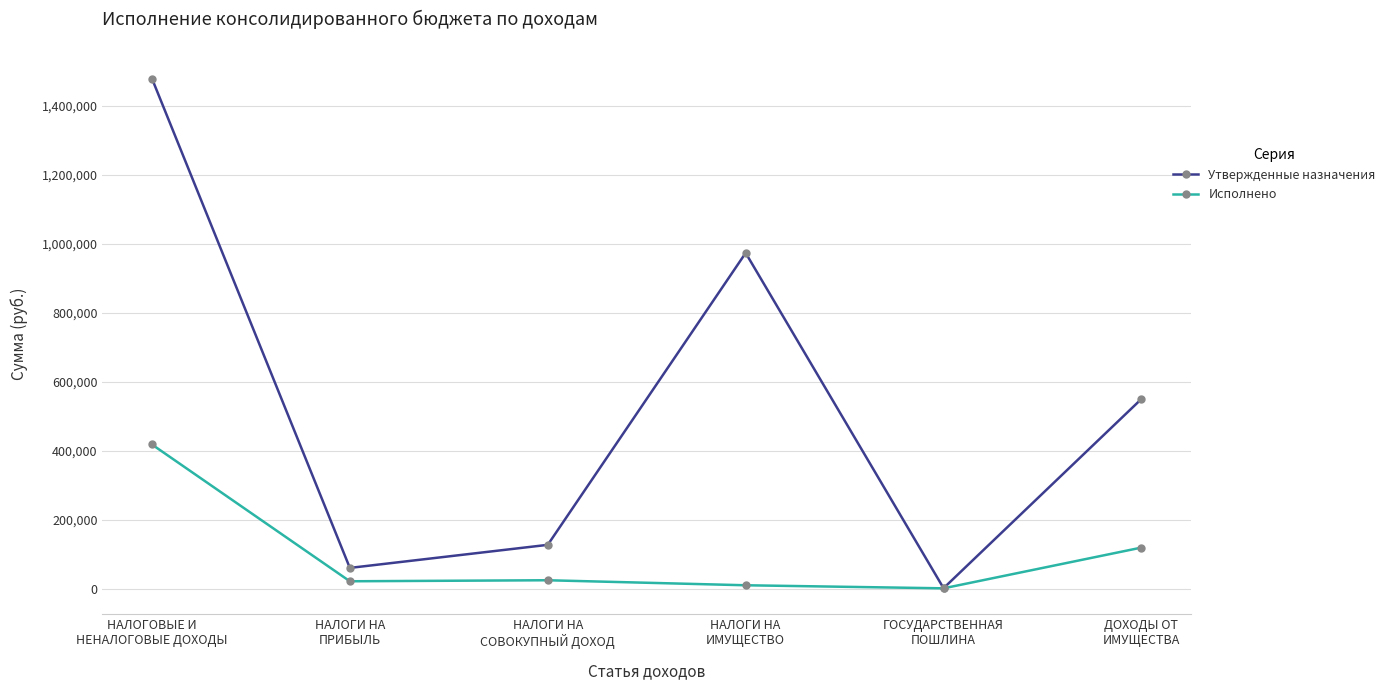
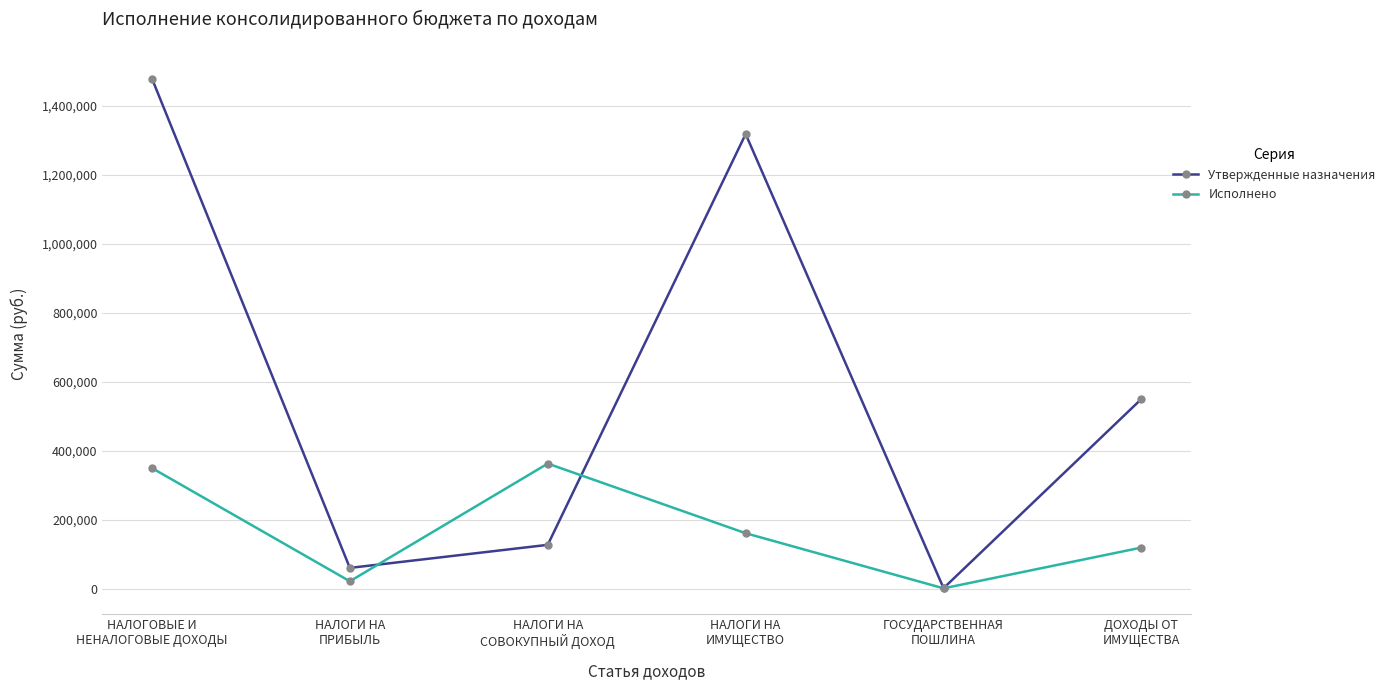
  {
    "Утвержденные назначения": {
      "НАЛОГОВЫЕ И НЕНАЛОГОВЫЕ ДОХОДЫ": "1,480,000",
      "НАЛОГИ НА ПРИБЫЛЬ": "60,000",
      "НАЛОГИ НА СОВОКУПНЫЙ ДОХОД": "130,000",
-     "НАЛОГИ НА ИМУЩЕСТВО": "970,000",
+     "НАЛОГИ НА ИМУЩЕСТВО": "1,320,000",
      "ДОХОДЫ ОТ ИМУЩЕСТВА": "550,000"
    },
    "Исполнено": {
-     "НАЛОГОВЫЕ И НЕНАЛОГОВЫЕ ДОХОДЫ": "420,000",
+     "НАЛОГОВЫЕ И НЕНАЛОГОВЫЕ ДОХОДЫ": "350,000",
      "НАЛОГИ НА ПРИБЫЛЬ": "20,000",
-     "НАЛОГИ НА СОВОКУПНЫЙ ДОХОД": "20,000",
-     "НАЛОГИ НА ИМУЩЕСТВО": "10,000",
+     "НАЛОГИ НА СОВОКУПНЫЙ ДОХОД": "360,000",
+     "НАЛОГИ НА ИМУЩЕСТВО": "160,000",
      "ДОХОДЫ ОТ ИМУЩЕСТВА": "120,000"
    }
  }
